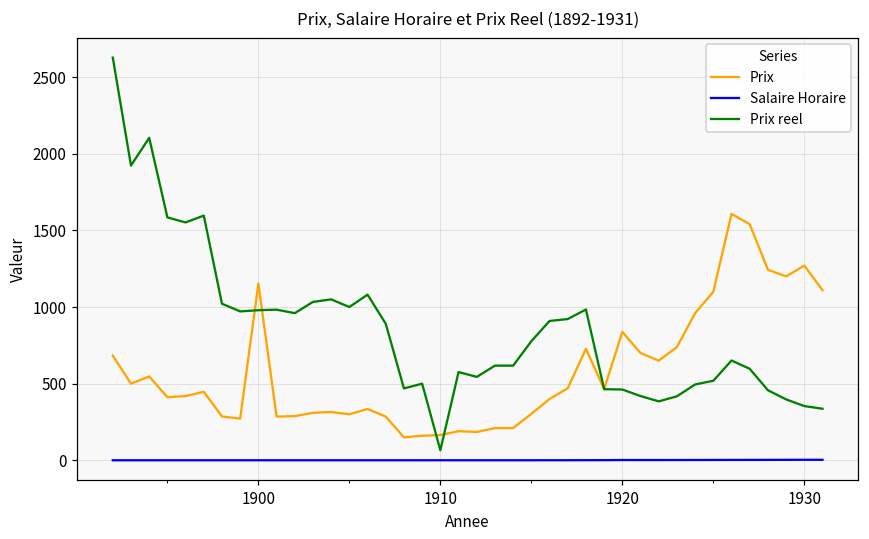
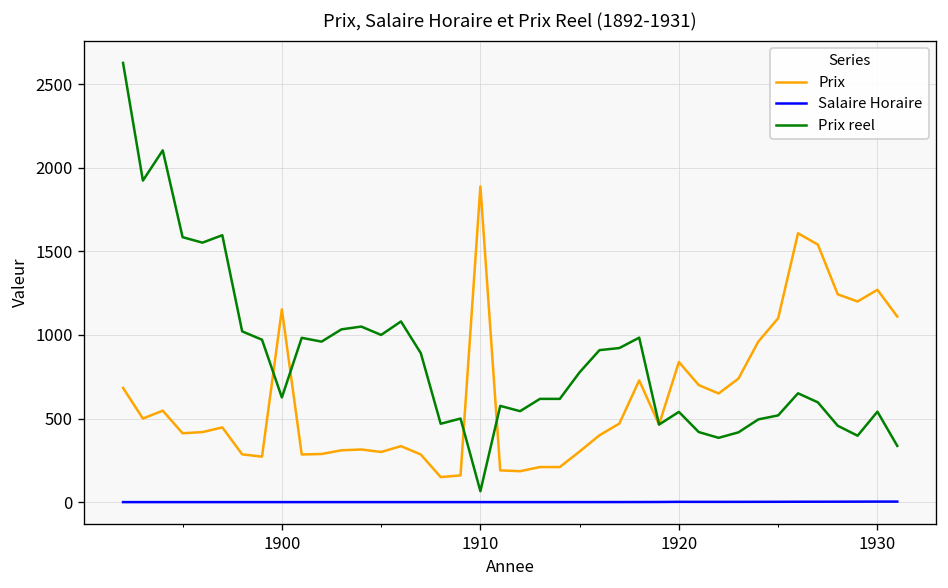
  {
    "Prix": {
      "1900": 1150,
-     "1910": 170,
+     "1910": 1890,
      "1920": 840,
      "1930": 1270
    },
    "Salaire Horaire": {
      "1900": 0,
      "1910": 0,
      "1920": 0,
      "1930": 0
    },
    "Prix reel": {
-     "1900": 980,
+     "1900": 630,
      "1910": 70,
-     "1920": 460,
-     "1930": 350
+     "1920": 540,
+     "1930": 540
    }
  }
